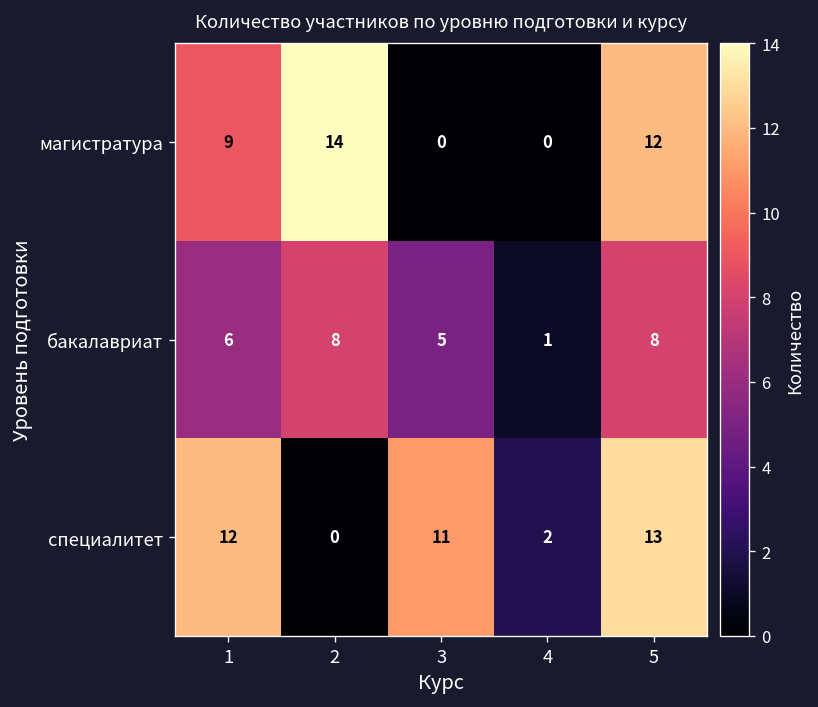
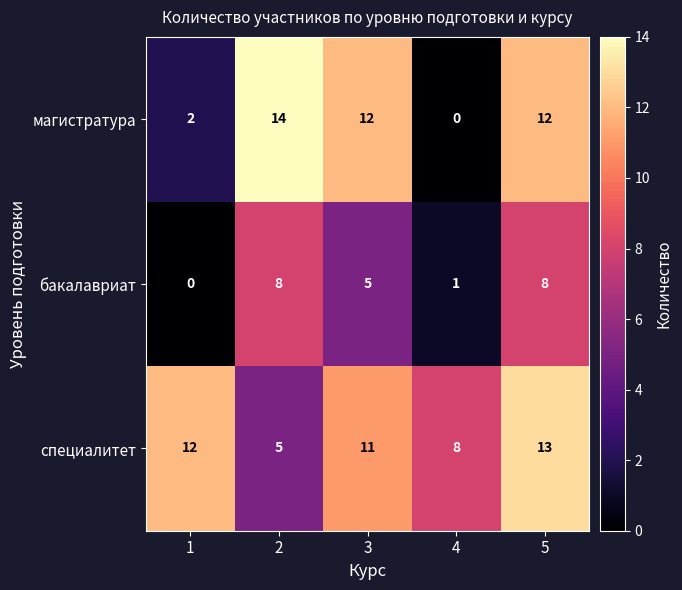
  {
    "магистратура": {
-     "1": 9,
+     "1": 2,
      "2": 14,
-     "3": 0,
+     "3": 12,
      "4": 0,
      "5": 12
    },
    "бакалавриат": {
-     "1": 6,
+     "1": 0,
      "2": 8,
      "3": 5,
      "4": 1,
      "5": 8
    },
    "специалитет": {
      "1": 12,
-     "2": 0,
+     "2": 5,
      "3": 11,
-     "4": 2,
+     "4": 8,
      "5": 13
    }
  }
